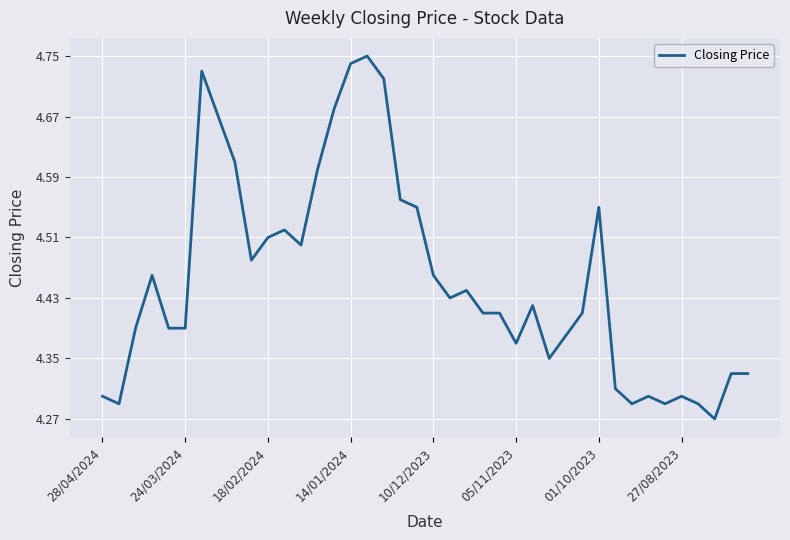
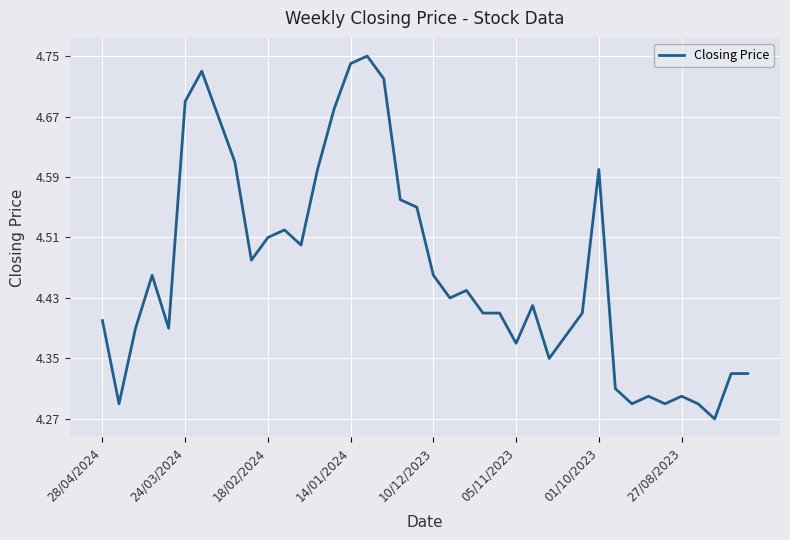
  {
-   "28/04/2024": 4.3,
-   "24/03/2024": 4.39,
+   "28/04/2024": 4.4,
+   "24/03/2024": 4.69,
    "18/02/2024": 4.51,
    "14/01/2024": 4.74,
    "10/12/2023": 4.46,
    "05/11/2023": 4.37,
-   "01/10/2023": 4.55,
+   "01/10/2023": 4.60,
    "27/08/2023": 4.30
  }
